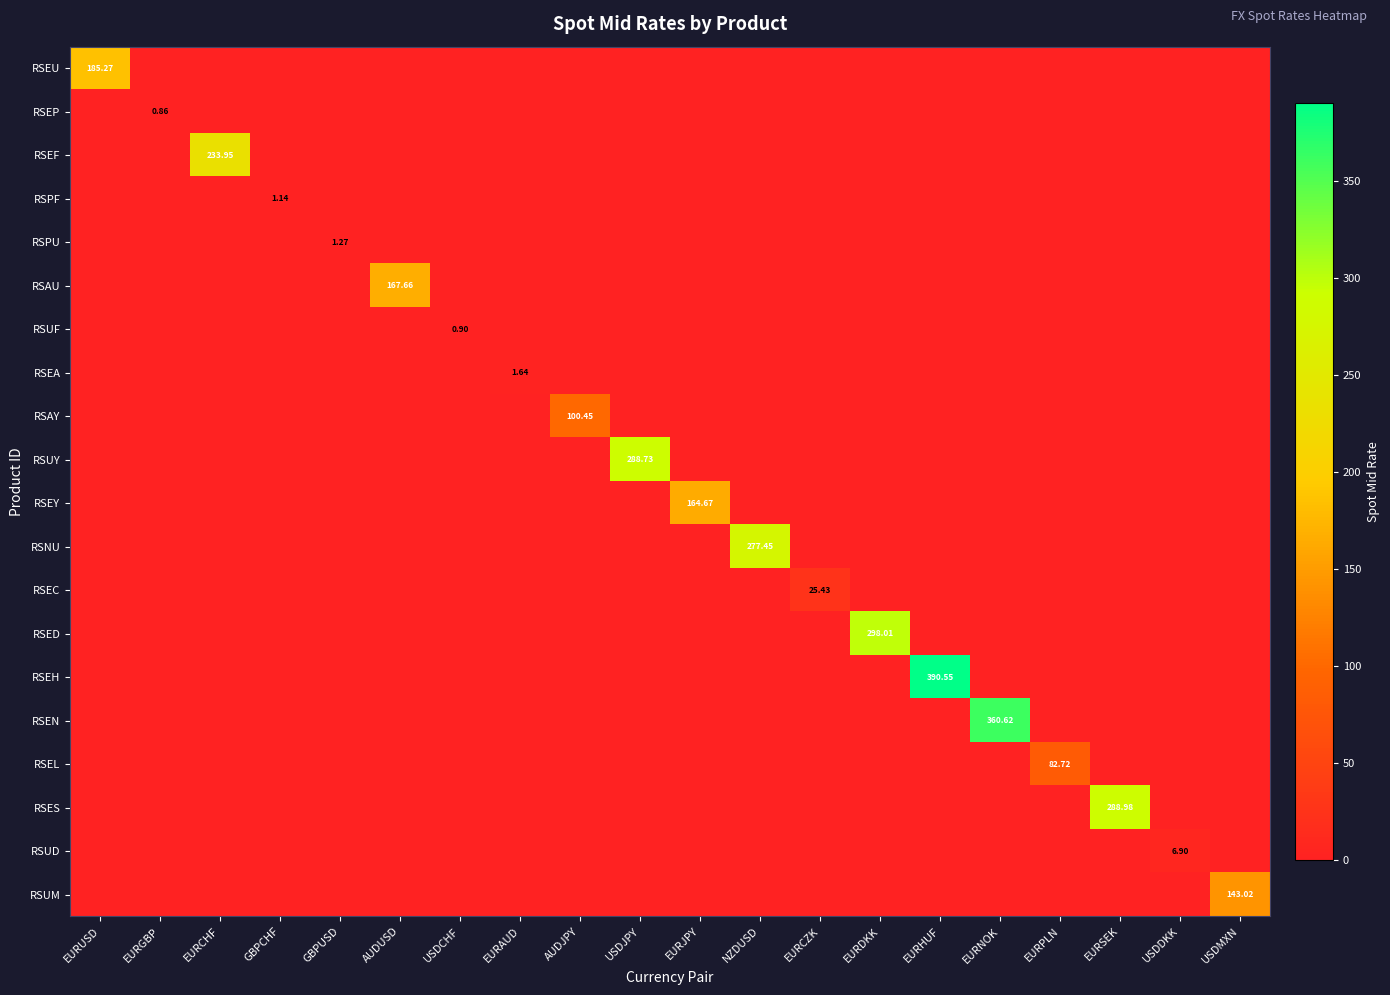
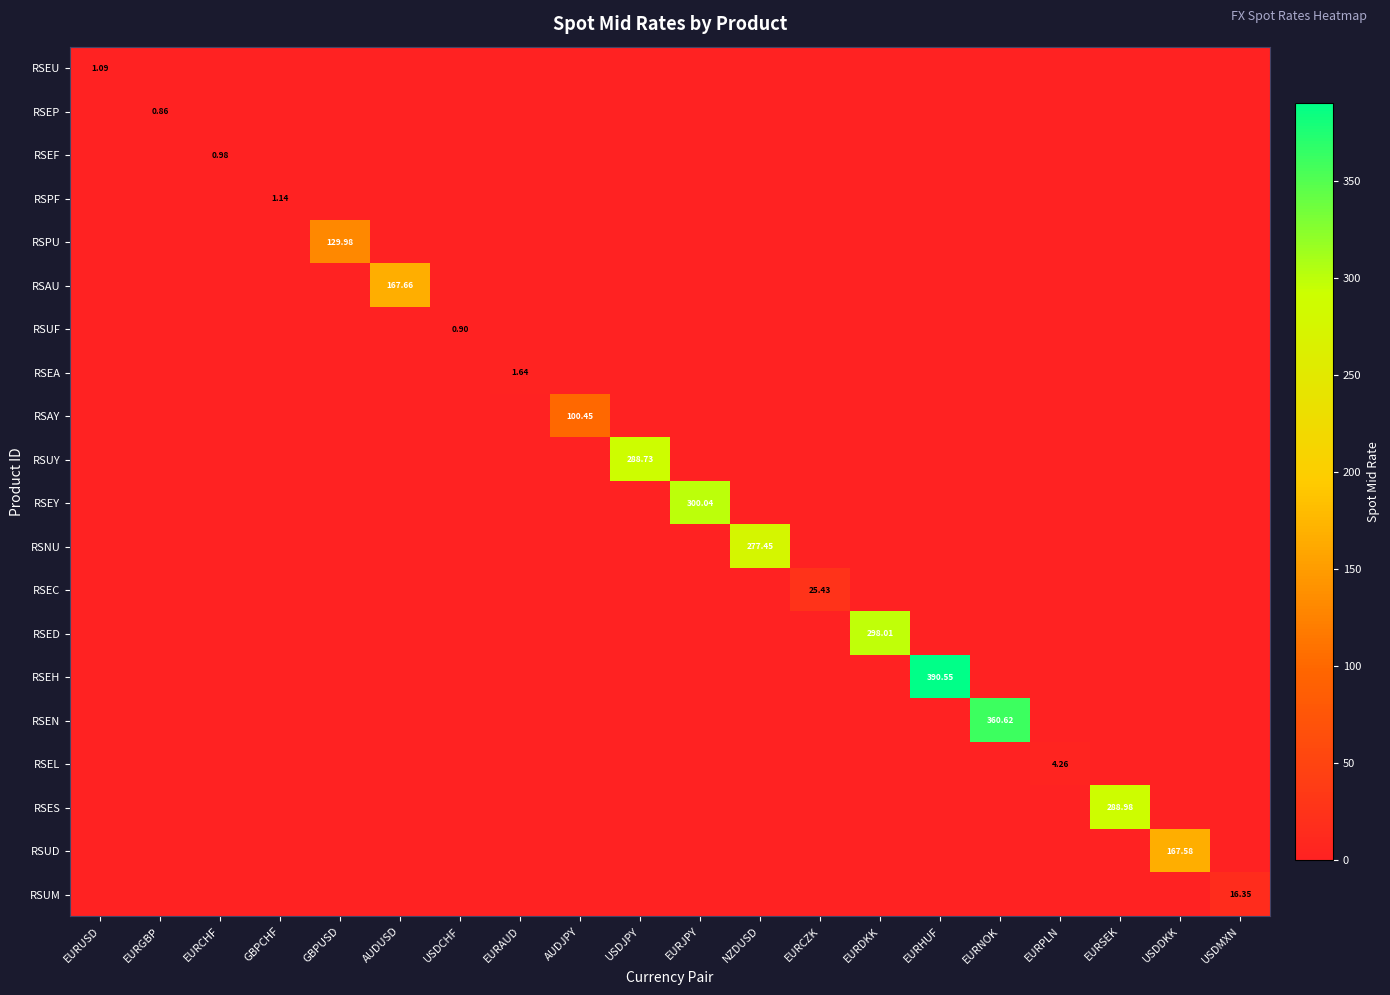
  {
    "RSEU": {
-     "EURUSD": 185.27
+     "EURUSD": 1.09
    },
    "RSEP": {
      "EURGBP": 0.86
    },
    "RSEF": {
-     "EURCHF": 233.95
+     "EURCHF": 0.98
    },
    "RSPF": {
      "GBPCHF": 1.14
    },
    "RSPU": {
-     "GBPUSD": 1.27
+     "GBPUSD": 129.98
    },
    "RSAU": {
      "AUDUSD": 167.66
    },
    "RSUF": {
      "USDCHF": 0.90
    },
    "RSEA": {
      "EURAUD": 1.64
    },
    "RSAY": {
      "AUDJPY": 100.45
    },
    "RSUY": {
      "USDJPY": 288.73
    },
    "RSEY": {
-     "EURJPY": 164.67
+     "EURJPY": 300.04
    },
    "RSNU": {
      "NZDUSD": 277.45
    },
    "RSEC": {
      "EURCZK": 25.43
    },
    "RSED": {
      "EURDKK": 298.01
    },
    "RSEH": {
      "EURHUF": 390.55
    },
    "RSEN": {
      "EURNOK": 360.62
    },
    "RSEL": {
-     "EURPLN": 82.72
+     "EURPLN": 4.26
    },
    "RSES": {
      "EURSEK": 288.98
    },
    "RSUD": {
-     "USDDKK": 6.90
+     "USDDKK": 167.58
    },
    "RSUM": {
-     "USDMXN": 143.02
+     "USDMXN": 16.35
    }
  }
